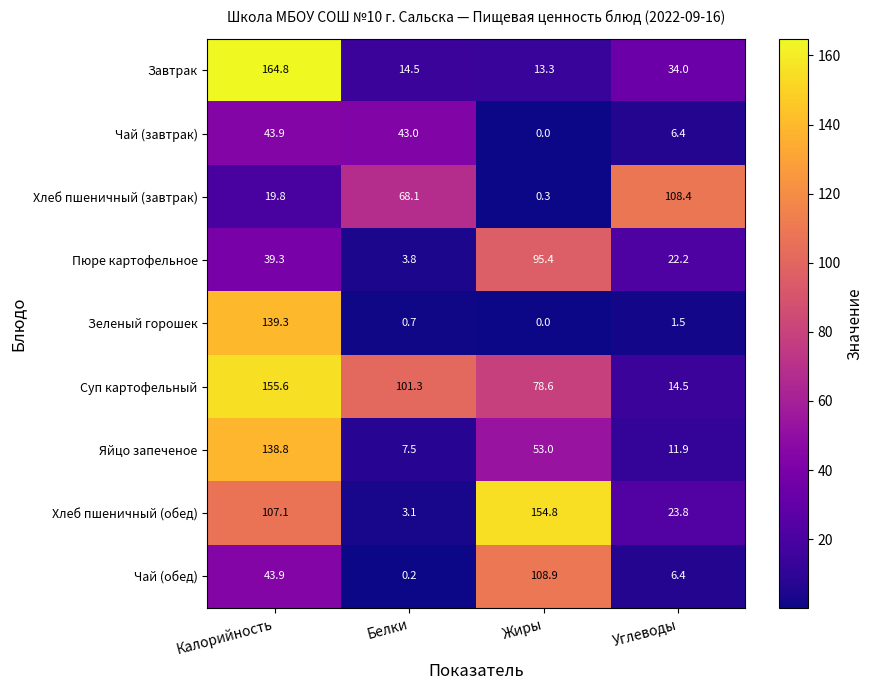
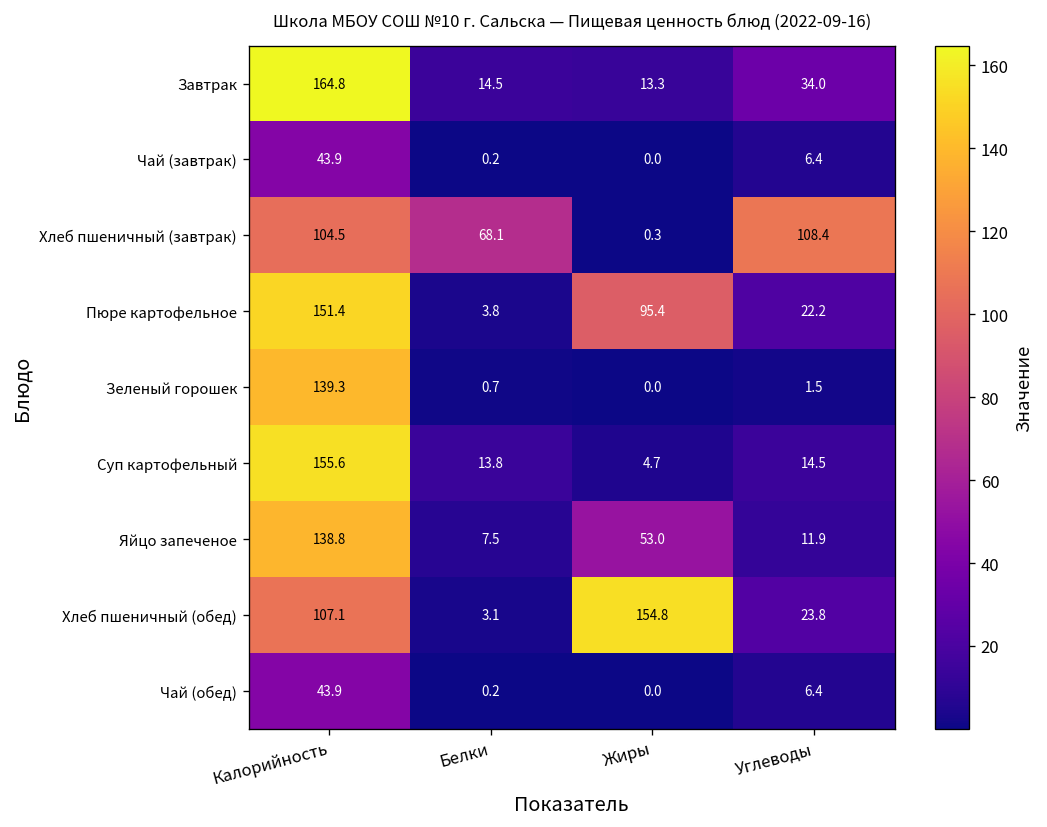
  {
    "Завтрак": {
      "Калорийность": 164.8,
      "Белки": 14.5,
      "Жиры": 13.3,
      "Углеводы": 34.0
    },
    "Чай (завтрак)": {
      "Калорийность": 43.9,
-     "Белки": 43.0,
+     "Белки": 0.2,
      "Жиры": 0.0,
      "Углеводы": 6.4
    },
    "Хлеб пшеничный (завтрак)": {
-     "Калорийность": 19.8,
+     "Калорийность": 104.5,
      "Белки": 68.1,
      "Жиры": 0.3,
      "Углеводы": 108.4
    },
    "Пюре картофельное": {
-     "Калорийность": 39.3,
+     "Калорийность": 151.4,
      "Белки": 3.8,
      "Жиры": 95.4,
      "Углеводы": 22.2
    },
    "Зеленый горошек": {
      "Калорийность": 139.3,
      "Белки": 0.7,
      "Жиры": 0.0,
      "Углеводы": 1.5
    },
    "Суп картофельный": {
      "Калорийность": 155.6,
-     "Белки": 101.3,
-     "Жиры": 78.6,
+     "Белки": 13.8,
+     "Жиры": 4.7,
      "Углеводы": 14.5
    },
    "Яйцо запеченое": {
      "Калорийность": 138.8,
      "Белки": 7.5,
      "Жиры": 53.0,
      "Углеводы": 11.9
    },
    "Хлеб пшеничный (обед)": {
      "Калорийность": 107.1,
      "Белки": 3.1,
      "Жиры": 154.8,
      "Углеводы": 23.8
    },
    "Чай (обед)": {
      "Калорийность": 43.9,
      "Белки": 0.2,
-     "Жиры": 108.9,
+     "Жиры": 0.0,
      "Углеводы": 6.4
    }
  }
